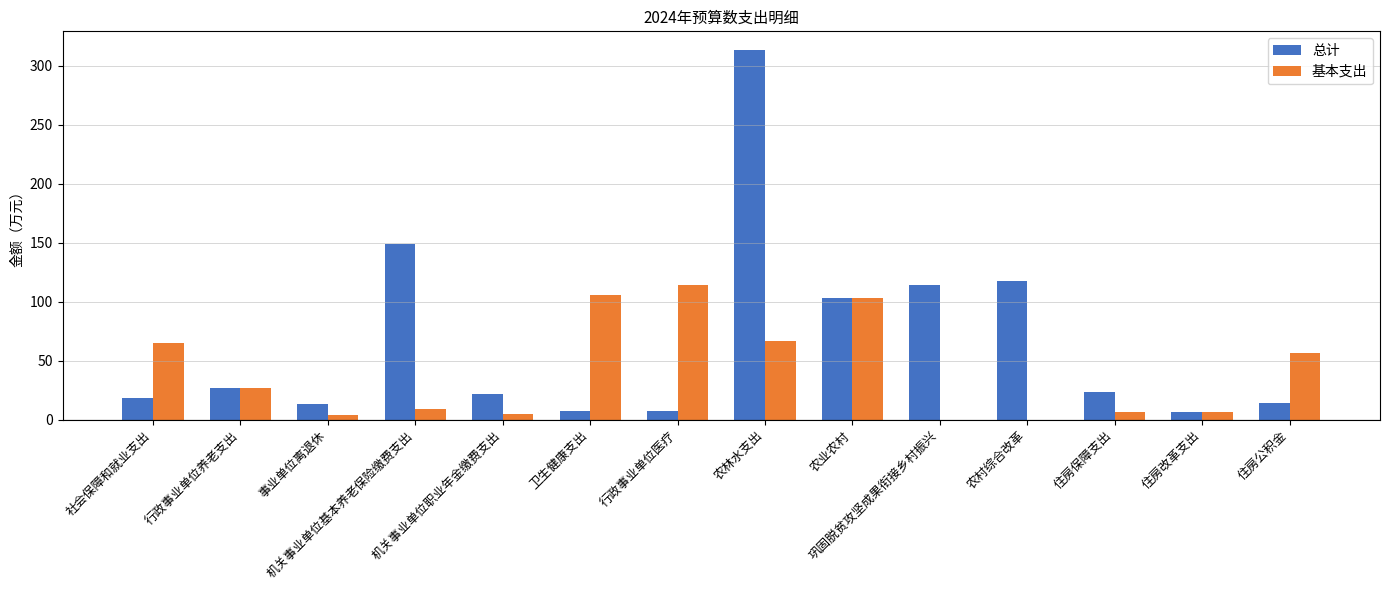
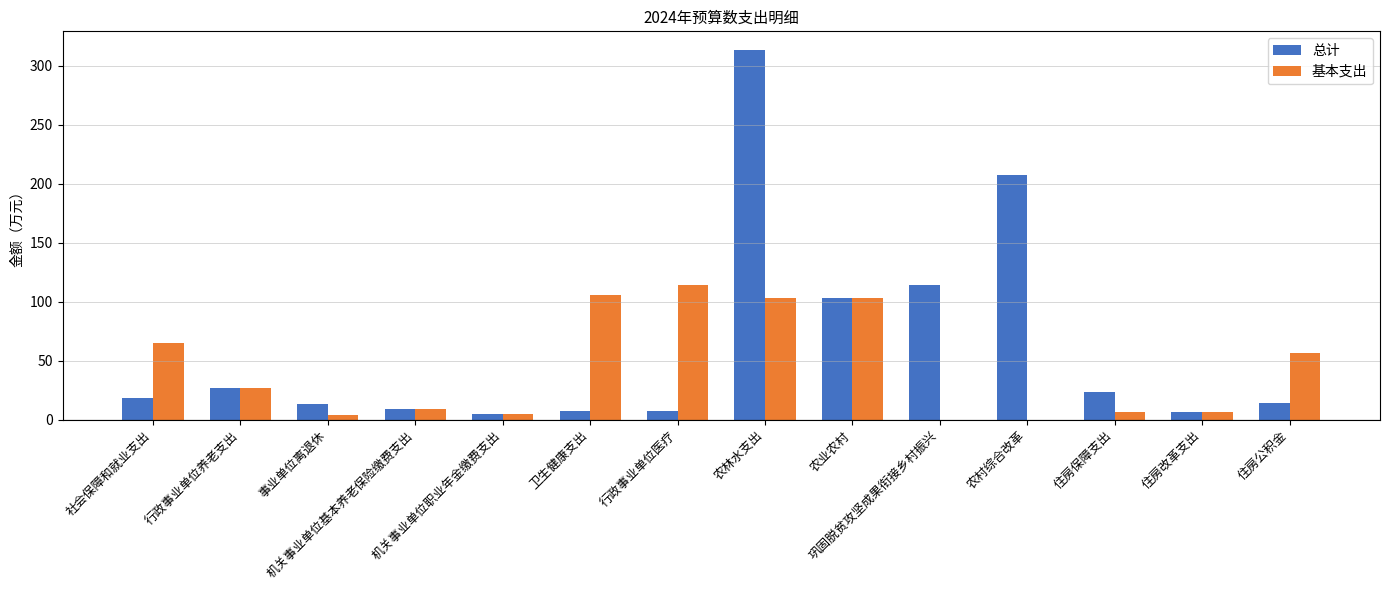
  {
    "总计": {
      "社会保障和就业支出": 18,
      "行政事业单位养老支出": 27,
      "事业单位离退休": 13,
-     "机关事业单位基本养老保险缴费支出": 149,
-     "机关事业单位职业年金缴费支出": 22,
+     "机关事业单位基本养老保险缴费支出": 9,
+     "机关事业单位职业年金缴费支出": 5,
      "卫生健康支出": 7,
      "行政事业单位医疗": 7,
      "农林水支出": 313,
      "农业农村": 103,
      "巩固脱贫攻坚成果衔接乡村振兴": 114,
-     "农村综合改革": 118,
+     "农村综合改革": 207,
      "住房保障支出": 23,
      "住房改革支出": 7,
      "住房公积金": 15
    },
    "基本支出": {
      "社会保障和就业支出": 65,
      "行政事业单位养老支出": 27,
      "事业单位离退休": 4,
      "机关事业单位基本养老保险缴费支出": 9,
      "机关事业单位职业年金缴费支出": 5,
      "卫生健康支出": 105,
      "行政事业单位医疗": 114,
-     "农林水支出": 67,
+     "农林水支出": 103,
      "农业农村": 103,
      "巩固脱贫攻坚成果衔接乡村振兴": 0,
      "农村综合改革": 0,
      "住房保障支出": 7,
      "住房改革支出": 7,
      "住房公积金": 56
    }
  }
